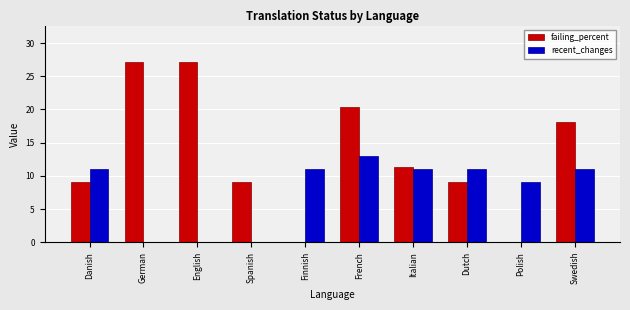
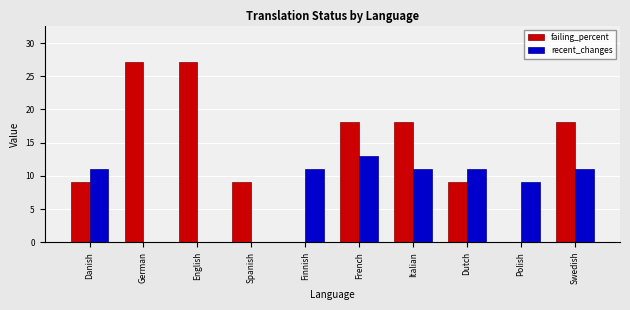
  {
    "failing_percent": {
      "Danish": 9,
      "German": 27,
      "English": 27,
      "Spanish": 9,
      "Finnish": 0,
-     "French": 20,
-     "Italian": 11,
+     "French": 18,
+     "Italian": 18,
      "Dutch": 9,
      "Polish": 0,
      "Swedish": 18
    },
    "recent_changes": {
      "Danish": 11,
      "German": 0,
      "English": 0,
      "Spanish": 0,
      "Finnish": 11,
      "French": 13,
      "Italian": 11,
      "Dutch": 11,
      "Polish": 9,
      "Swedish": 11
    }
  }
